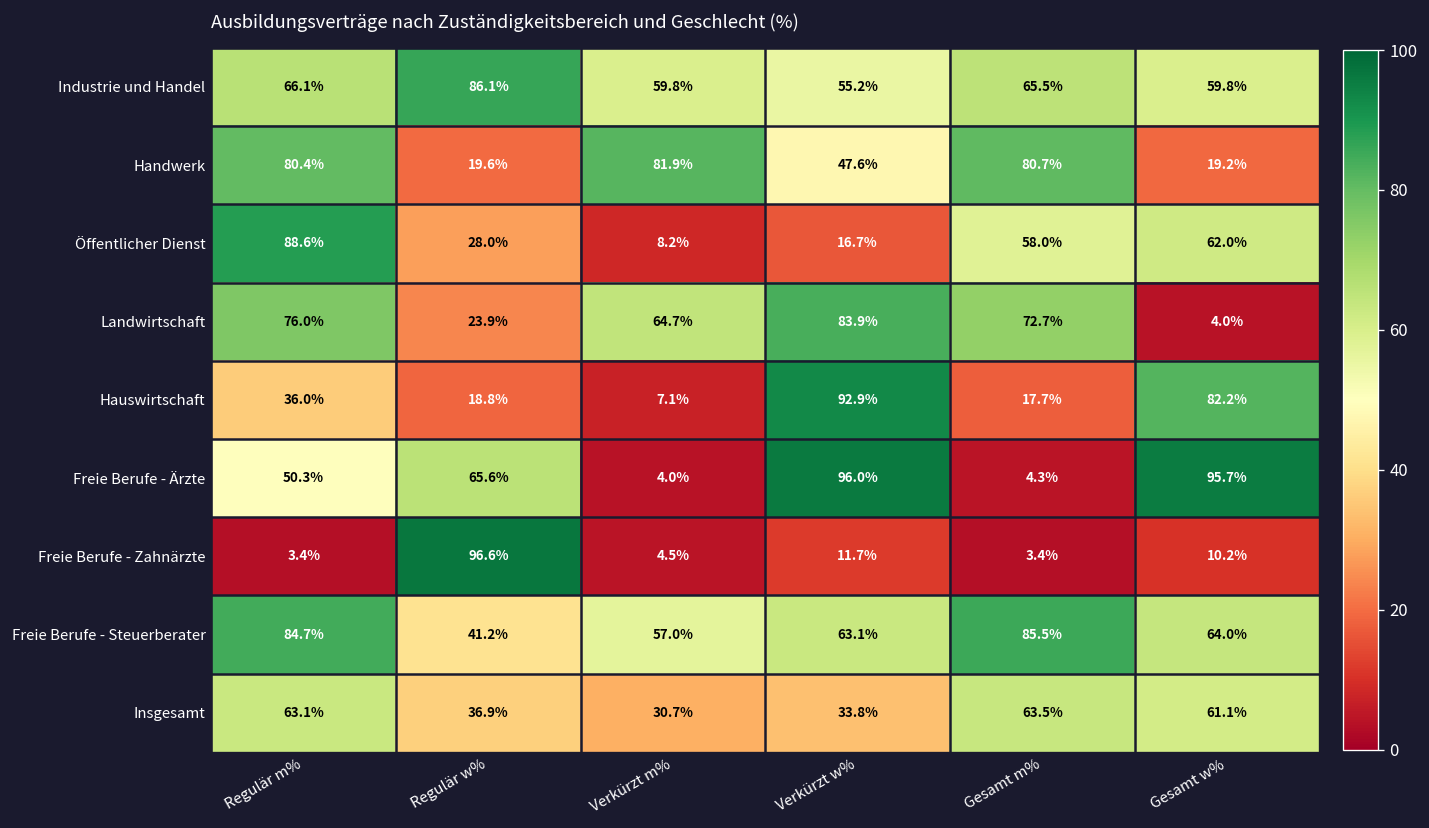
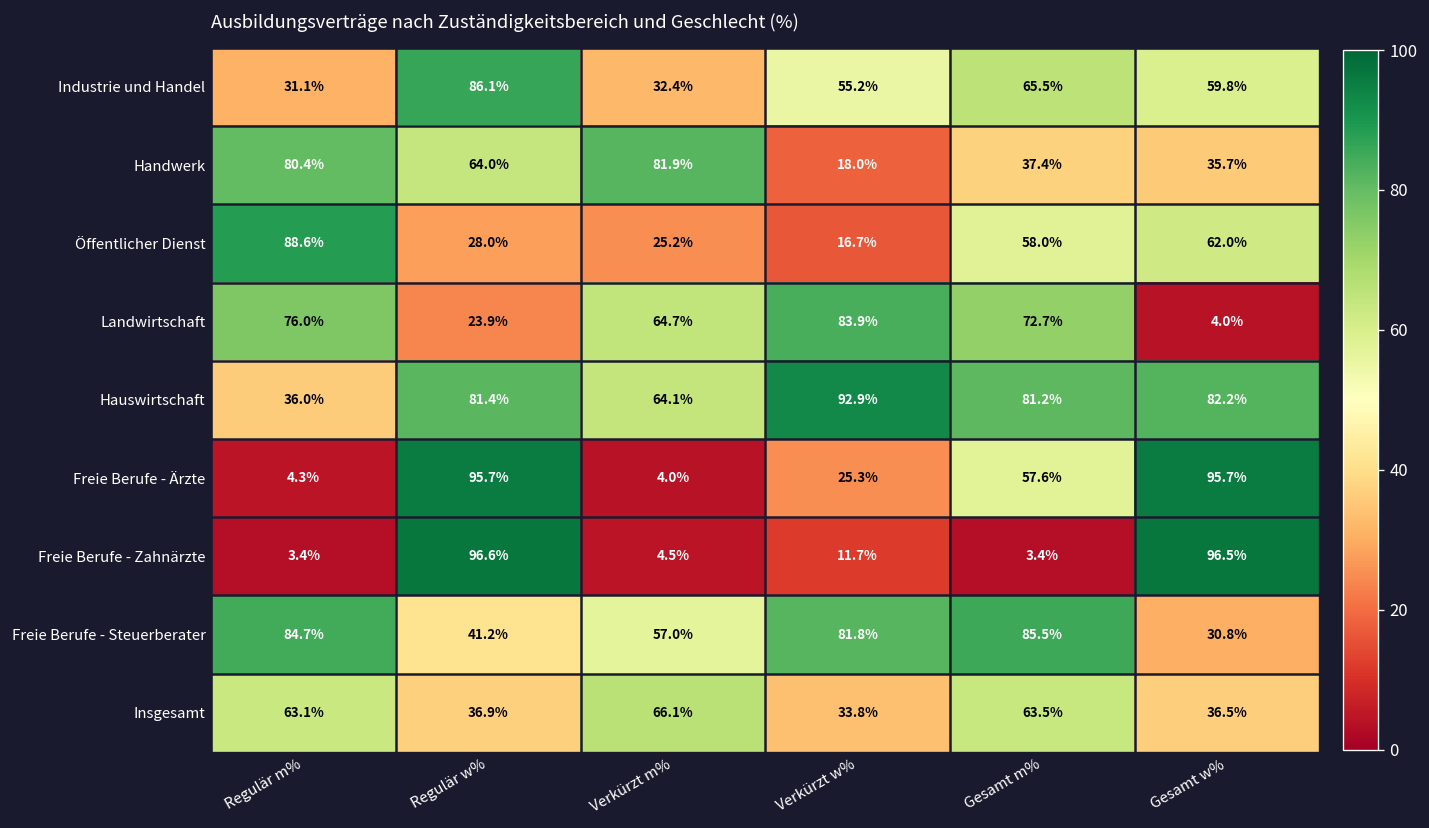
  {
    "Industrie und Handel": {
-     "Regulär m%": "66.1%",
+     "Regulär m%": "31.1%",
      "Regulär w%": "86.1%",
-     "Verkürzt m%": "59.8%",
+     "Verkürzt m%": "32.4%",
      "Verkürzt w%": "55.2%",
      "Gesamt m%": "65.5%",
      "Gesamt w%": "59.8%"
    },
    "Handwerk": {
      "Regulär m%": "80.4%",
-     "Regulär w%": "19.6%",
+     "Regulär w%": "64.0%",
      "Verkürzt m%": "81.9%",
-     "Verkürzt w%": "47.6%",
-     "Gesamt m%": "80.7%",
-     "Gesamt w%": "19.2%"
+     "Verkürzt w%": "18.0%",
+     "Gesamt m%": "37.4%",
+     "Gesamt w%": "35.7%"
    },
    "Öffentlicher Dienst": {
      "Regulär m%": "88.6%",
      "Regulär w%": "28.0%",
-     "Verkürzt m%": "8.2%",
+     "Verkürzt m%": "25.2%",
      "Verkürzt w%": "16.7%",
      "Gesamt m%": "58.0%",
      "Gesamt w%": "62.0%"
    },
    "Landwirtschaft": {
      "Regulär m%": "76.0%",
      "Regulär w%": "23.9%",
      "Verkürzt m%": "64.7%",
      "Verkürzt w%": "83.9%",
      "Gesamt m%": "72.7%",
      "Gesamt w%": "4.0%"
    },
    "Hauswirtschaft": {
      "Regulär m%": "36.0%",
-     "Regulär w%": "18.8%",
-     "Verkürzt m%": "7.1%",
+     "Regulär w%": "81.4%",
+     "Verkürzt m%": "64.1%",
      "Verkürzt w%": "92.9%",
-     "Gesamt m%": "17.7%",
+     "Gesamt m%": "81.2%",
      "Gesamt w%": "82.2%"
    },
    "Freie Berufe - Ärzte": {
-     "Regulär m%": "50.3%",
-     "Regulär w%": "65.6%",
+     "Regulär m%": "4.3%",
+     "Regulär w%": "95.7%",
      "Verkürzt m%": "4.0%",
-     "Verkürzt w%": "96.0%",
-     "Gesamt m%": "4.3%",
+     "Verkürzt w%": "25.3%",
+     "Gesamt m%": "57.6%",
      "Gesamt w%": "95.7%"
    },
    "Freie Berufe - Zahnärzte": {
      "Regulär m%": "3.4%",
      "Regulär w%": "96.6%",
      "Verkürzt m%": "4.5%",
      "Verkürzt w%": "11.7%",
      "Gesamt m%": "3.4%",
-     "Gesamt w%": "10.2%"
+     "Gesamt w%": "96.5%"
    },
    "Freie Berufe - Steuerberater": {
      "Regulär m%": "84.7%",
      "Regulär w%": "41.2%",
      "Verkürzt m%": "57.0%",
-     "Verkürzt w%": "63.1%",
+     "Verkürzt w%": "81.8%",
      "Gesamt m%": "85.5%",
-     "Gesamt w%": "64.0%"
+     "Gesamt w%": "30.8%"
    },
    "Insgesamt": {
      "Regulär m%": "63.1%",
      "Regulär w%": "36.9%",
-     "Verkürzt m%": "30.7%",
+     "Verkürzt m%": "66.1%",
      "Verkürzt w%": "33.8%",
      "Gesamt m%": "63.5%",
-     "Gesamt w%": "61.1%"
+     "Gesamt w%": "36.5%"
    }
  }
